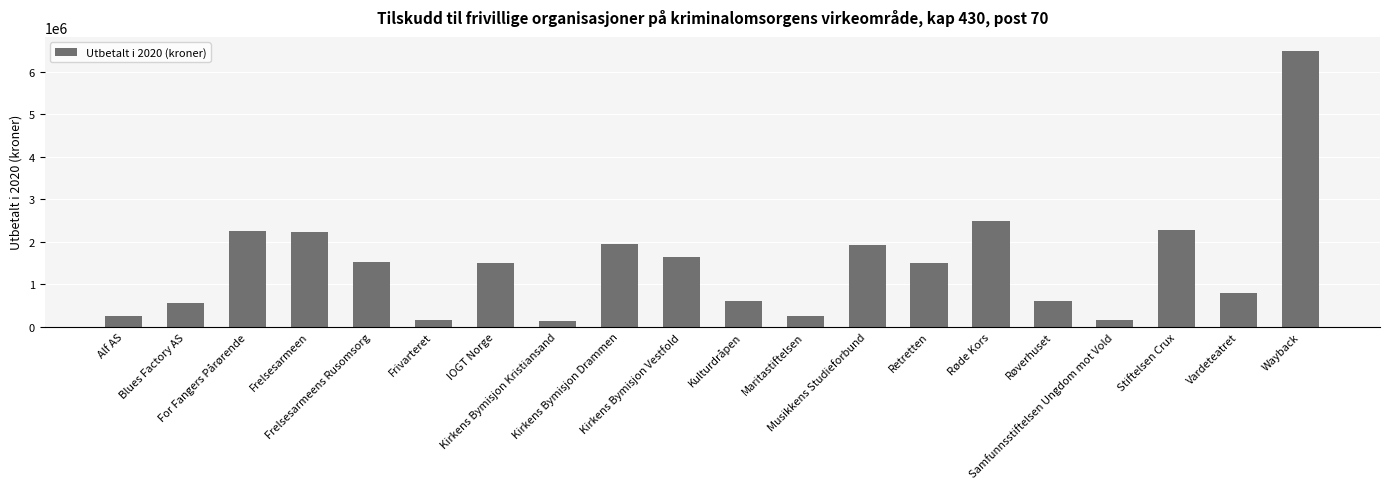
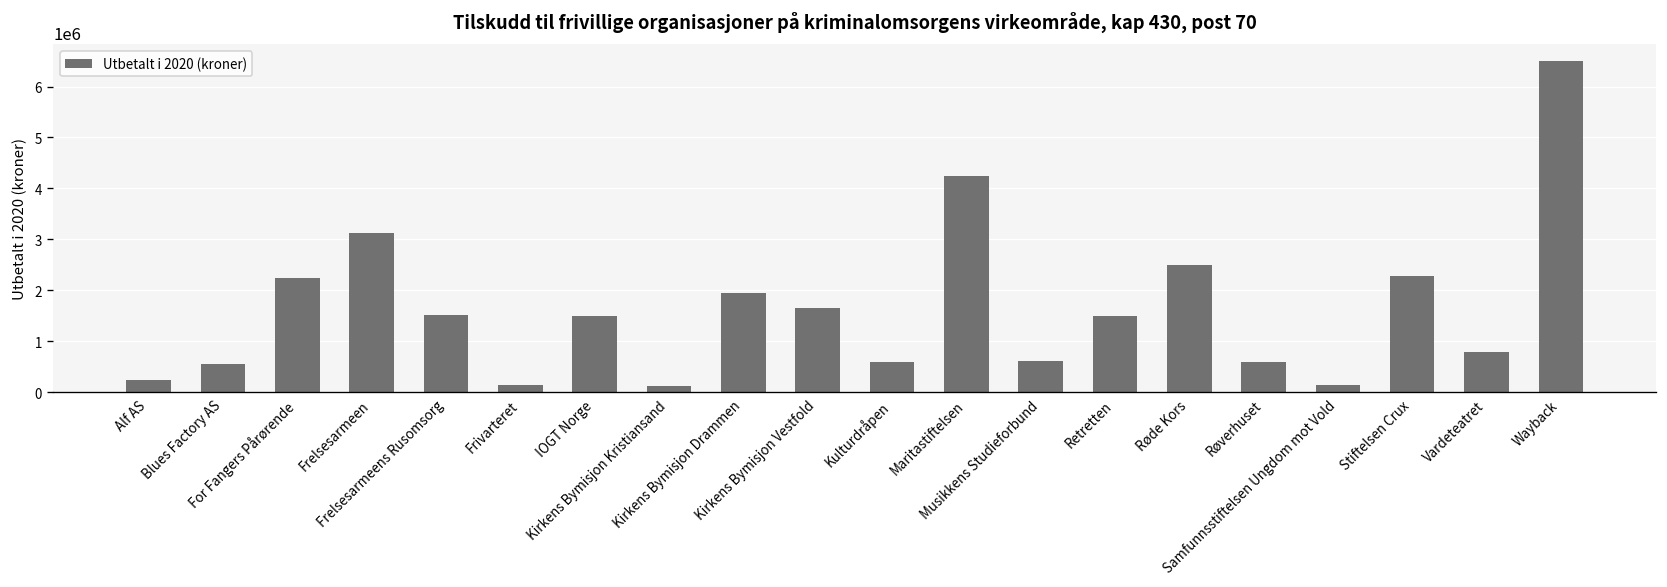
  {
    "Alf AS": 300000,
    "Blues Factory AS": 600000,
    "For Fangers Pårørende": 2200000,
-   "Frelsesarmeen": 2200000,
+   "Frelsesarmeen": 3100000,
    "Frelsesarmeens Rusomsorg": 1500000,
    "Frivarteret": 200000,
    "IOGT Norge": 1500000,
    "Kirkens Bymisjon Kristiansand": 100000,
    "Kirkens Bymisjon Drammen": 2000000,
    "Kirkens Bymisjon Vestfold": 1700000,
    "Kulturdråpen": 600000,
-   "Maritastiftelsen": 300000,
-   "Musikkens Studieforbund": 1900000,
+   "Maritastiftelsen": 4200000,
+   "Musikkens Studieforbund": 600000,
    "Retretten": 1500000,
    "Røde Kors": 2500000,
    "Røverhuset": 600000,
    "Samfunnsstiftelsen Ungdom mot Vold": 200000,
    "Stiftelsen Crux": 2300000,
    "Vardeteatret": 800000,
    "Wayback": 6500000
  }
